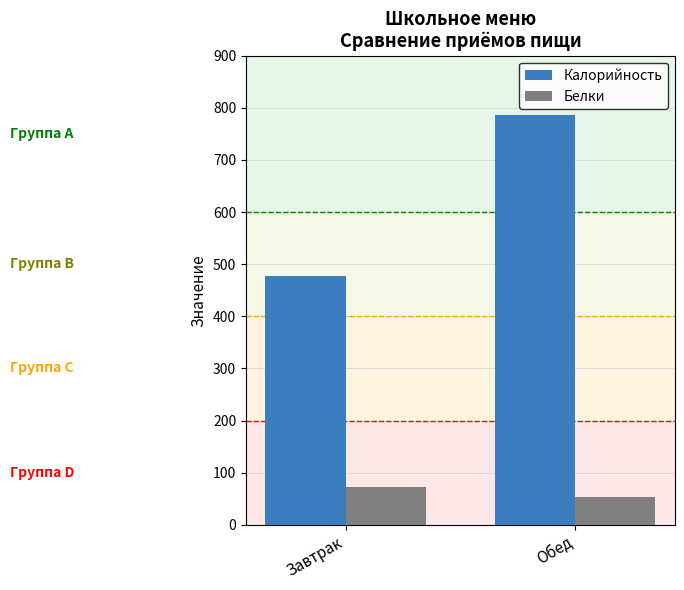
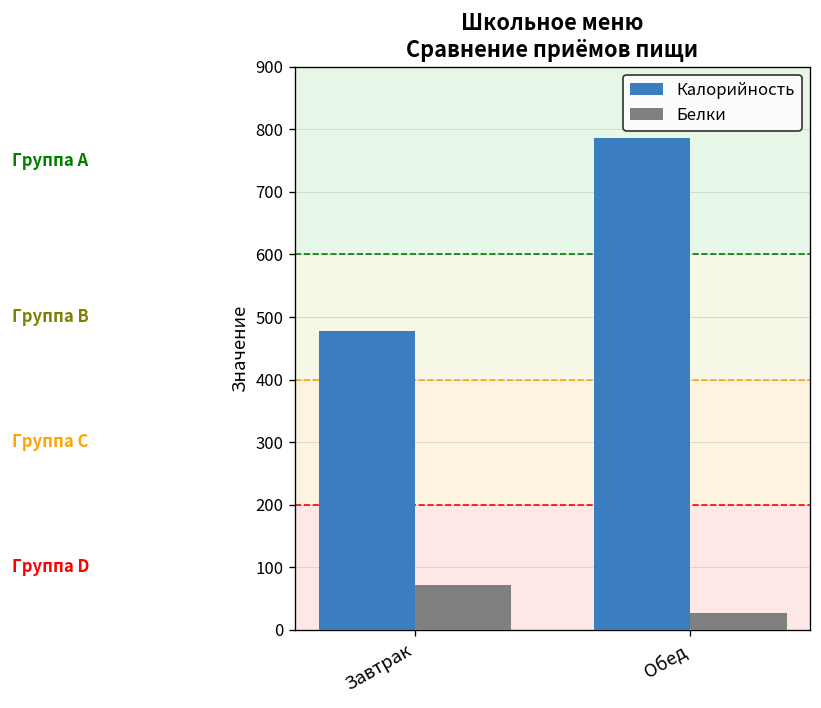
  {
    "Калорийность": {
      "Завтрак": 480,
      "Обед": 790
    },
    "Белки": {
      "Завтрак": 70,
-     "Обед": 50
+     "Обед": 30
    }
  }
